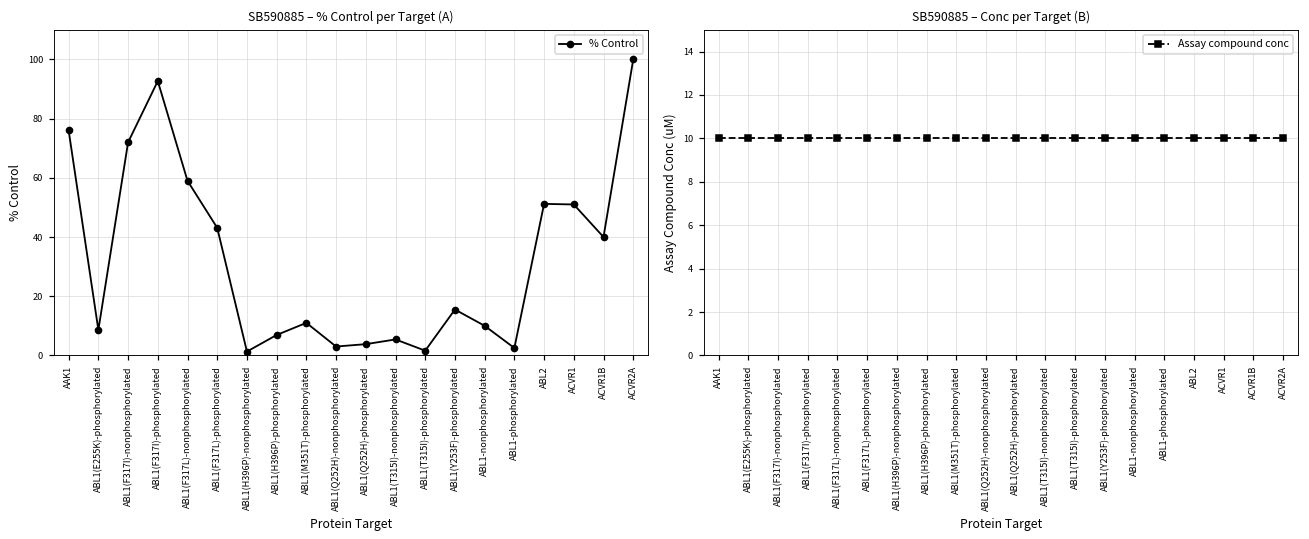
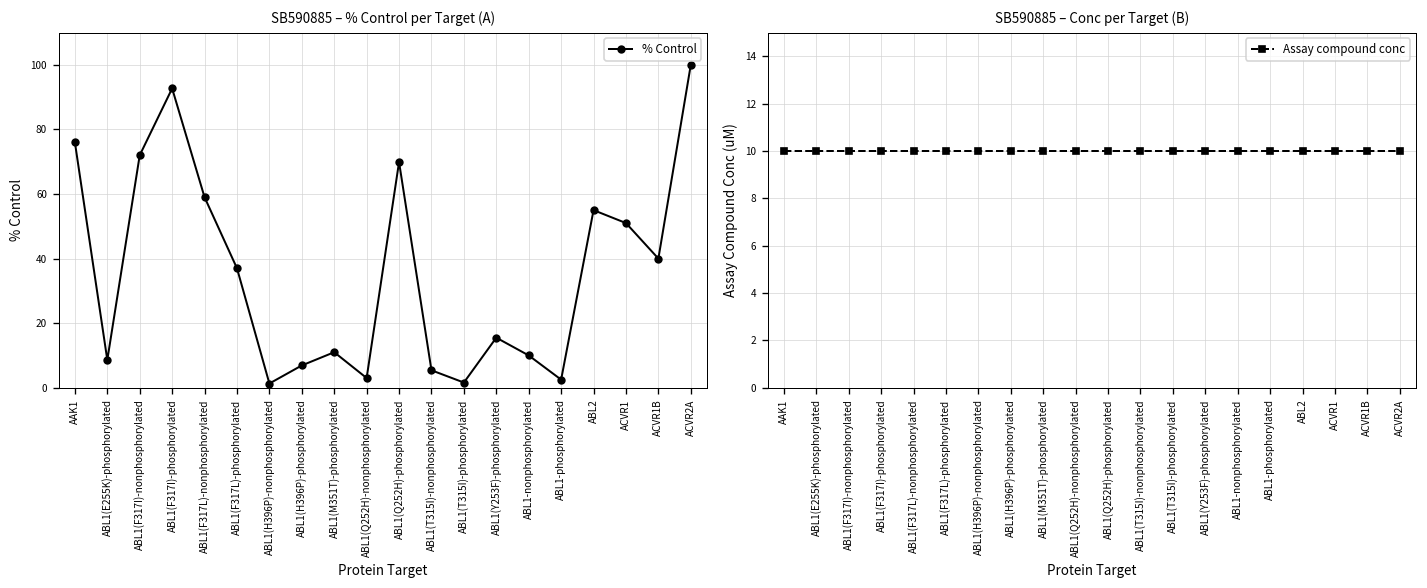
  {
    "SB590885 – % Control per Target (A)": {
      "AAK1": 76,
      "ABL1(E255K)-phosphorylated": 9,
      "ABL1(F317I)-nonphosphorylated": 72,
      "ABL1(F317I)-phosphorylated": 93,
      "ABL1(F317L)-nonphosphorylated": 59,
-     "ABL1(F317L)-phosphorylated": 43,
+     "ABL1(F317L)-phosphorylated": 37,
      "ABL1(H396P)-nonphosphorylated": 1,
      "ABL1(H396P)-phosphorylated": 7,
      "ABL1(M351T)-phosphorylated": 11,
      "ABL1(Q252H)-nonphosphorylated": 3,
-     "ABL1(Q252H)-phosphorylated": 4,
+     "ABL1(Q252H)-phosphorylated": 70,
      "ABL1(T315I)-nonphosphorylated": 5,
      "ABL1(T315I)-phosphorylated": 2,
      "ABL1(Y253F)-phosphorylated": 16,
      "ABL1-nonphosphorylated": 10,
      "ABL1-phosphorylated": 3,
-     "ABL2": 51,
+     "ABL2": 55,
      "ACVR1": 51,
      "ACVR1B": 40,
      "ACVR2A": 100
    },
    "SB590885 – Conc per Target (B)": {
      "AAK1": 10.0,
      "ABL1(E255K)-phosphorylated": 10.0,
      "ABL1(F317I)-nonphosphorylated": 10.0,
      "ABL1(F317I)-phosphorylated": 10.0,
      "ABL1(F317L)-nonphosphorylated": 10.0,
      "ABL1(F317L)-phosphorylated": 10.0,
      "ABL1(H396P)-nonphosphorylated": 10.0,
      "ABL1(H396P)-phosphorylated": 10.0,
      "ABL1(M351T)-phosphorylated": 10.0,
      "ABL1(Q252H)-nonphosphorylated": 10.0,
      "ABL1(Q252H)-phosphorylated": 10.0,
      "ABL1(T315I)-nonphosphorylated": 10.0,
      "ABL1(T315I)-phosphorylated": 10.0,
      "ABL1(Y253F)-phosphorylated": 10.0,
      "ABL1-nonphosphorylated": 10.0,
      "ABL1-phosphorylated": 10.0,
      "ABL2": 10.0,
      "ACVR1": 10.0,
      "ACVR1B": 10.0,
      "ACVR2A": 10.0
    }
  }
